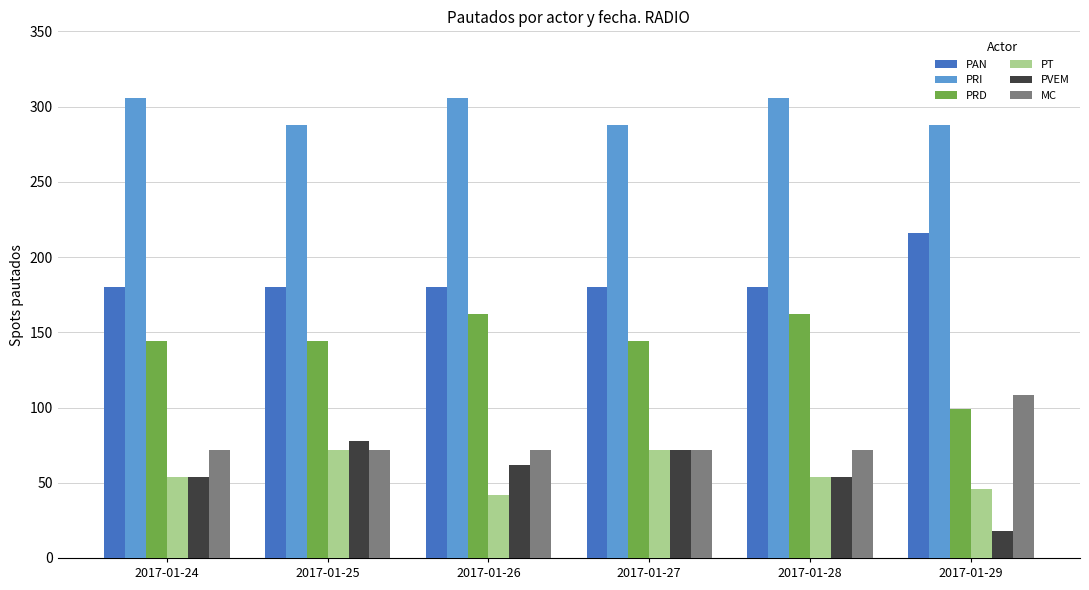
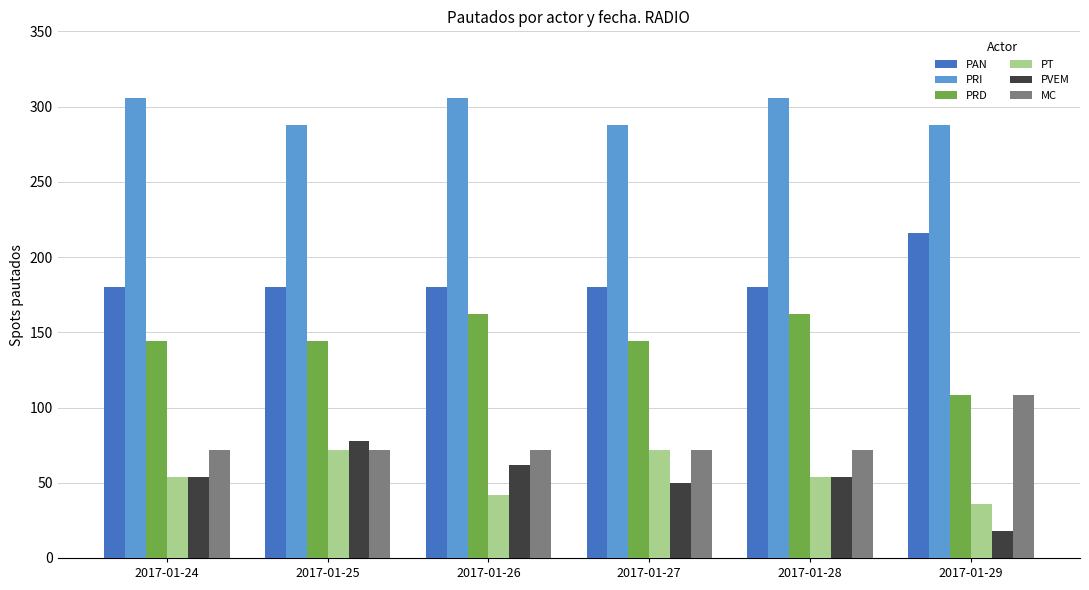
  {
    "PRD": {
      "2017-01-24": 144,
      "2017-01-25": 144,
      "2017-01-26": 162,
      "2017-01-27": 144,
      "2017-01-28": 162,
-     "2017-01-29": 99
+     "2017-01-29": 108
    },
    "PT": {
      "2017-01-24": 54,
      "2017-01-25": 72,
      "2017-01-26": 42,
      "2017-01-27": 72,
      "2017-01-28": 54,
-     "2017-01-29": 46
+     "2017-01-29": 36
    },
    "PVEM": {
      "2017-01-24": 54,
      "2017-01-25": 78,
      "2017-01-26": 62,
-     "2017-01-27": 72,
+     "2017-01-27": 50,
      "2017-01-28": 54,
      "2017-01-29": 18
    },
    "MC": {
      "2017-01-24": 72,
      "2017-01-25": 72,
      "2017-01-26": 72,
      "2017-01-27": 72,
      "2017-01-28": 72,
      "2017-01-29": 108
    }
  }
